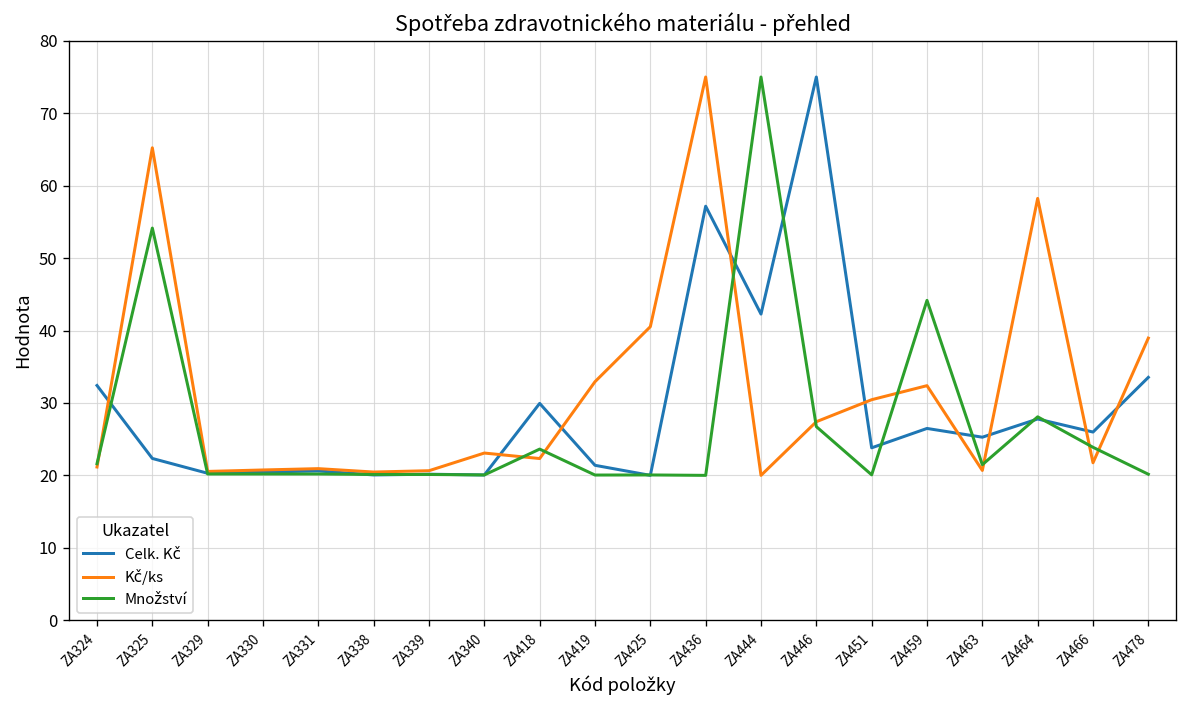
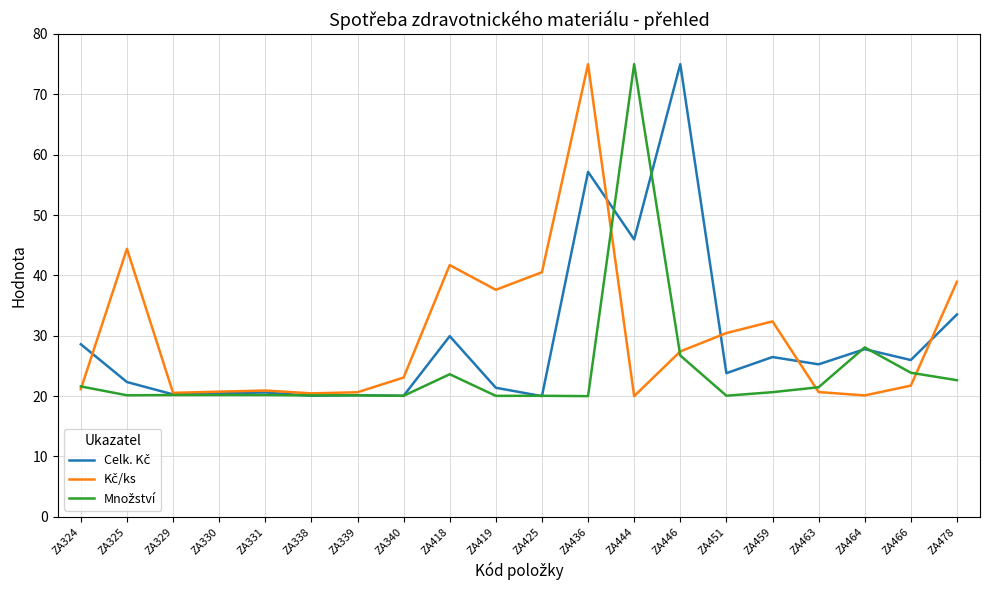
  {
    "Celk. Kč": {
-     "ZA324": 32,
+     "ZA324": 29,
      "ZA325": 22,
      "ZA418": 30,
      "ZA419": 21,
      "ZA436": 57,
-     "ZA444": 42,
+     "ZA444": 46,
      "ZA446": 75,
      "ZA451": 24,
      "ZA459": 26,
      "ZA463": 25,
      "ZA466": 26,
      "ZA478": 34
    },
    "Kč/ks": {
      "ZA324": 21,
-     "ZA325": 65,
+     "ZA325": 44,
      "ZA339": 21,
      "ZA340": 23,
-     "ZA418": 22,
-     "ZA419": 33,
+     "ZA418": 42,
+     "ZA419": 38,
      "ZA425": 41,
      "ZA436": 75,
      "ZA444": 20,
      "ZA446": 27,
      "ZA451": 30,
      "ZA459": 32,
      "ZA463": 21,
-     "ZA464": 58,
+     "ZA464": 20,
      "ZA466": 22,
      "ZA478": 39
    },
    "Množství": {
      "ZA324": 22,
-     "ZA325": 54,
+     "ZA325": 20,
      "ZA418": 24,
      "ZA419": 20,
      "ZA436": 20,
      "ZA444": 75,
      "ZA446": 27,
      "ZA451": 20,
-     "ZA459": 44,
+     "ZA459": 21,
      "ZA463": 21,
      "ZA466": 24,
-     "ZA478": 20
+     "ZA478": 23
    }
  }
